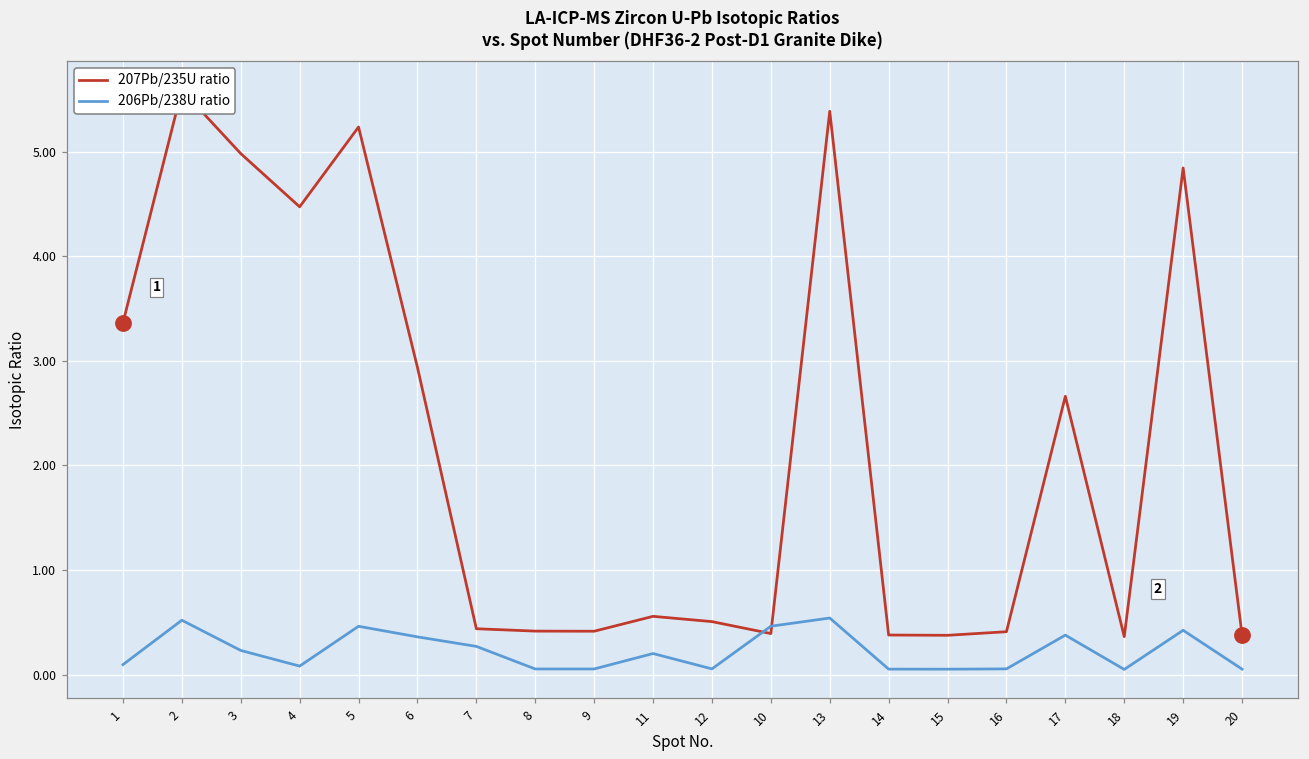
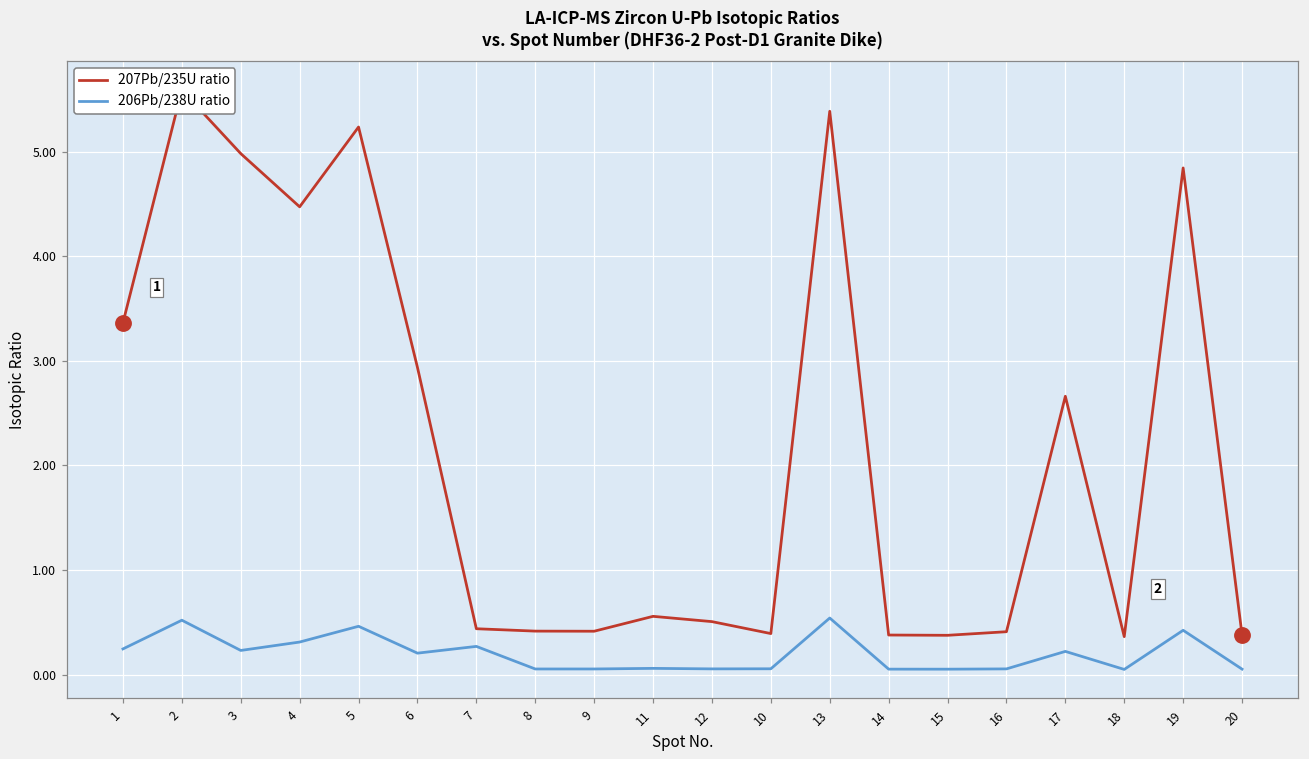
  {
    "206Pb/238U ratio": {
-     "1": 0.1,
+     "1": 0.2,
      "2": 0.5,
      "3": 0.2,
-     "4": 0.1,
+     "4": 0.3,
      "5": 0.5,
-     "6": 0.4,
+     "6": 0.2,
      "7": 0.3,
      "8": 0.1,
      "9": 0.1,
-     "11": 0.2,
+     "11": 0.1,
      "12": 0.1,
-     "10": 0.5,
+     "10": 0.1,
      "13": 0.5,
      "14": 0.1,
      "15": 0.1,
      "16": 0.1,
-     "17": 0.4,
+     "17": 0.2,
      "18": 0.0,
      "19": 0.4,
      "20": 0.1
    }
  }
